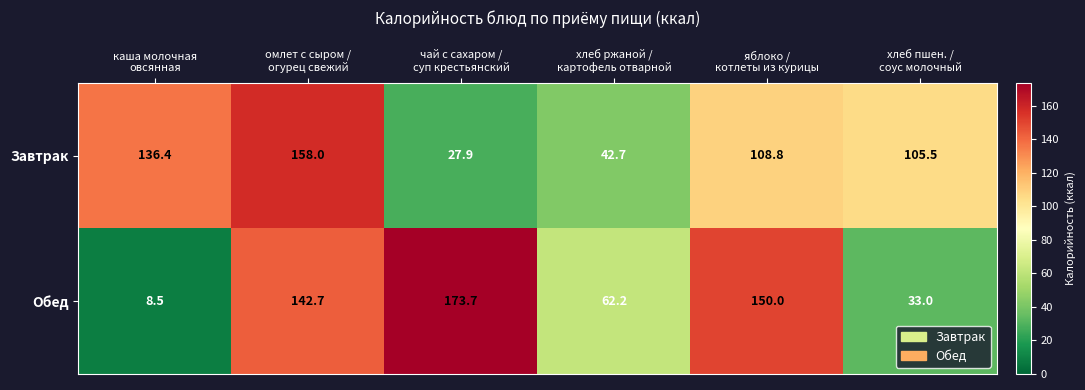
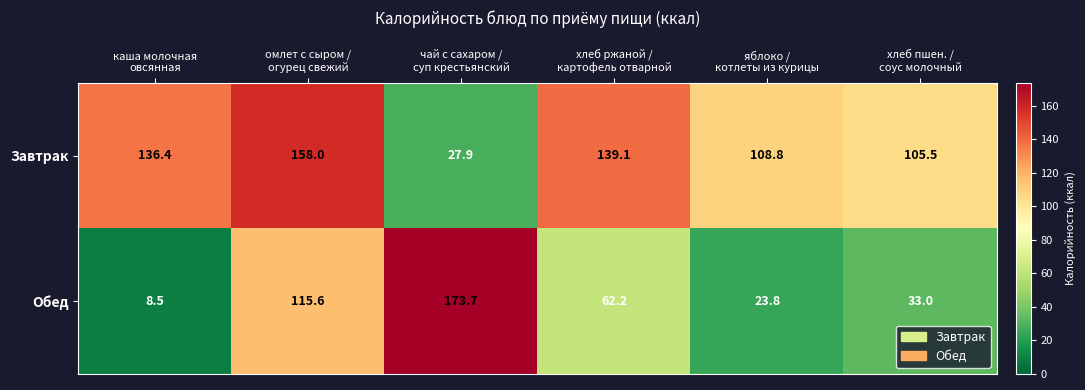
  {
    "Завтрак": {
      "каша молочная овсянная": 136.4,
      "омлет с сыром / огурец свежий": 158.0,
      "чай с сахаром / суп крестьянский": 27.9,
-     "хлеб ржаной / картофель отварной": 42.7,
+     "хлеб ржаной / картофель отварной": 139.1,
      "яблоко / котлеты из курицы": 108.8,
      "хлеб пшен. / соус молочный": 105.5
    },
    "Обед": {
      "каша молочная овсянная": 8.5,
-     "омлет с сыром / огурец свежий": 142.7,
+     "омлет с сыром / огурец свежий": 115.6,
      "чай с сахаром / суп крестьянский": 173.7,
      "хлеб ржаной / картофель отварной": 62.2,
-     "яблоко / котлеты из курицы": 150.0,
+     "яблоко / котлеты из курицы": 23.8,
      "хлеб пшен. / соус молочный": 33.0
    }
  }
